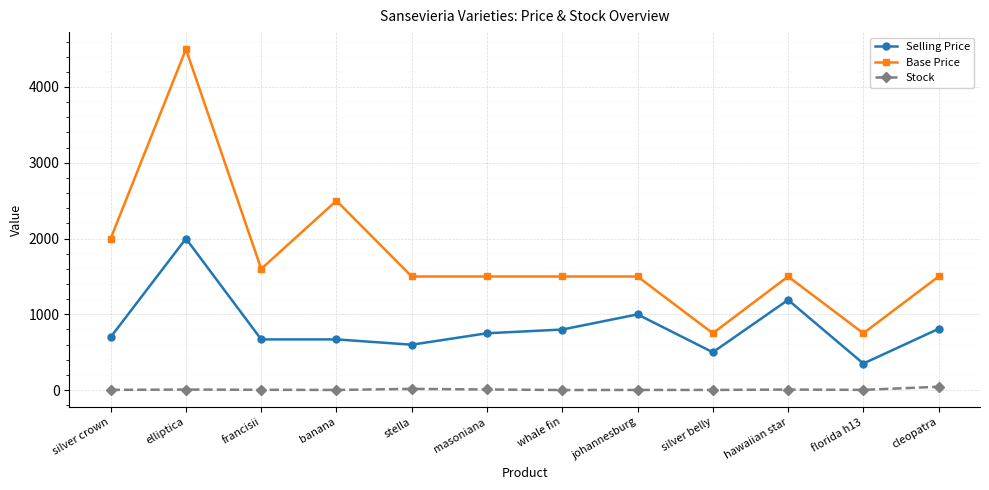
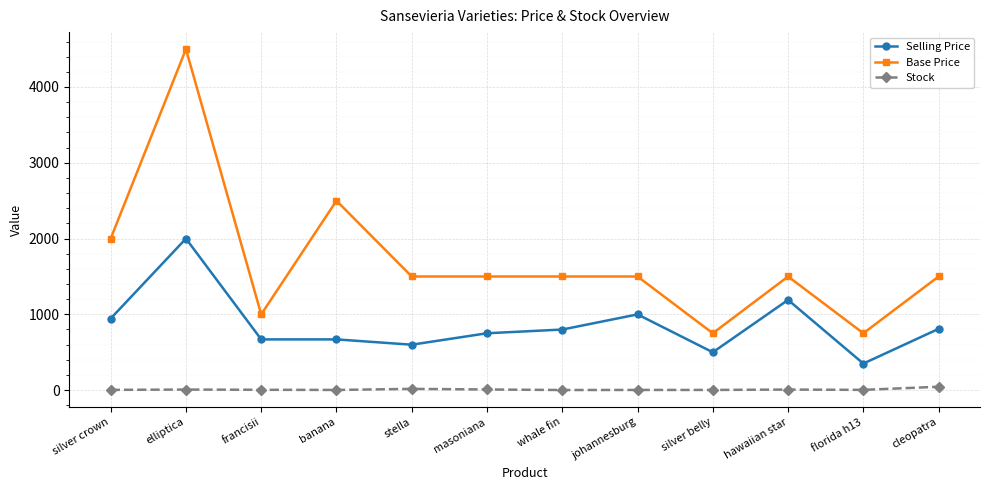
  {
    "Selling Price": {
-     "silver crown": 700,
+     "silver crown": 900,
      "elliptica": 2000,
      "francisii": 700,
      "banana": 700,
      "stella": 600,
      "masoniana": 800,
      "whale fin": 800,
      "johannesburg": 1000,
      "silver belly": 500,
      "hawaiian star": 1200,
      "florida h13": 400,
      "cleopatra": 800
    },
    "Base Price": {
      "silver crown": 2000,
      "elliptica": 4500,
-     "francisii": 1600,
+     "francisii": 1000,
      "banana": 2500,
      "stella": 1500,
      "masoniana": 1500,
      "whale fin": 1500,
      "johannesburg": 1500,
      "silver belly": 800,
      "hawaiian star": 1500,
      "florida h13": 800,
      "cleopatra": 1500
    },
    "Stock": {
      "silver crown": 0,
      "elliptica": 0,
      "francisii": 0,
      "banana": 0,
      "stella": 0,
      "masoniana": 0,
      "whale fin": 0,
      "johannesburg": 0,
      "silver belly": 0,
      "hawaiian star": 0,
      "florida h13": 0,
      "cleopatra": 0
    }
  }
